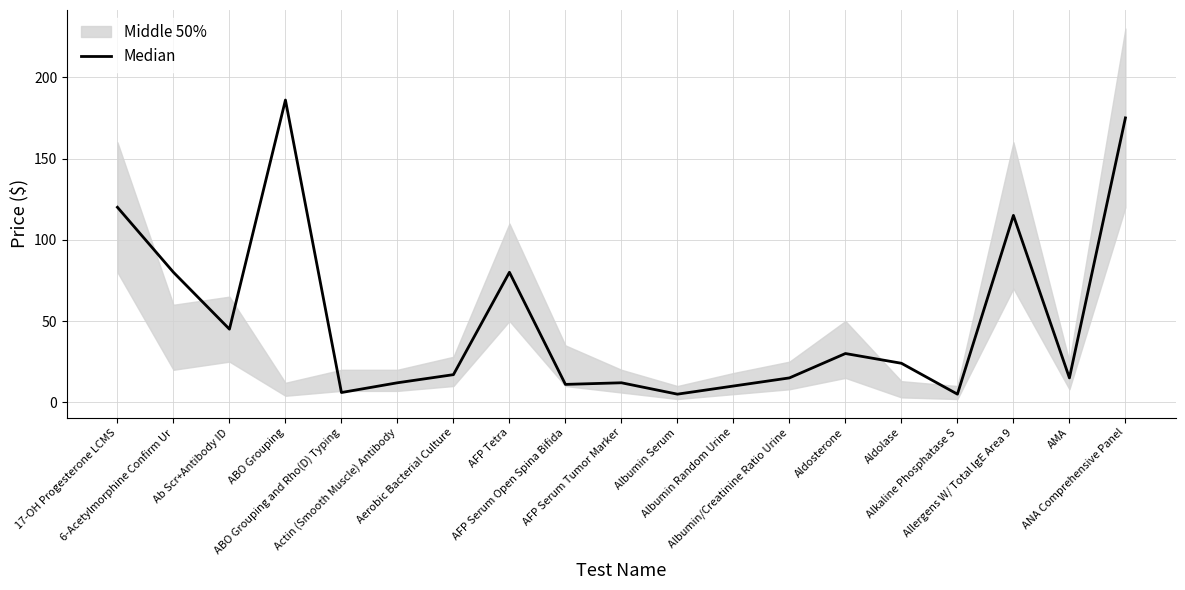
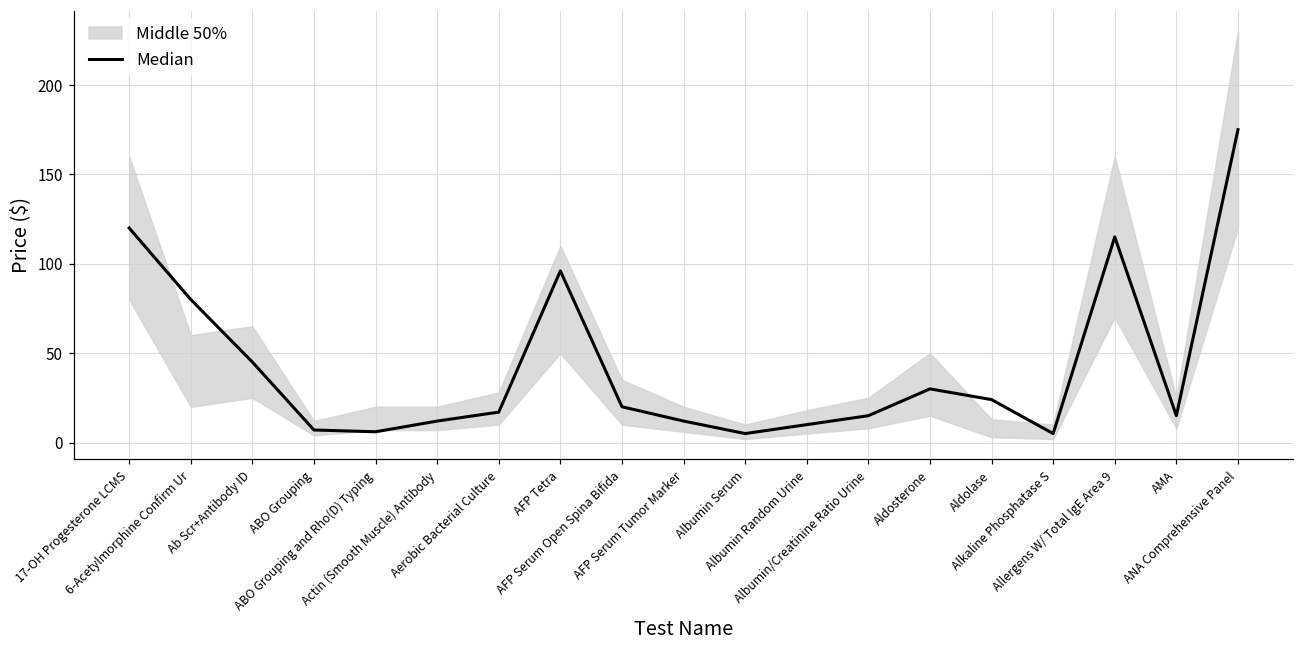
  {
    "Median": {
      "17-OH Progesterone LCMS": 120,
      "6-Acetylmorphine Confirm Ur": 80,
      "Ab Scr+Antibody ID": 45,
-     "ABO Grouping": 186,
+     "ABO Grouping": 7,
      "ABO Grouping and Rho(D) Typing": 6,
      "Actin (Smooth Muscle) Antibody": 12,
      "Aerobic Bacterial Culture": 17,
-     "AFP Tetra": 80,
-     "AFP Serum Open Spina Bifida": 11,
+     "AFP Tetra": 96,
+     "AFP Serum Open Spina Bifida": 20,
      "AFP Serum Tumor Marker": 12,
      "Albumin Serum": 5,
      "Albumin Random Urine": 10,
      "Albumin/Creatinine Ratio Urine": 15,
      "Aldosterone": 30,
      "Aldolase": 24,
      "Alkaline Phosphatase S": 5,
      "Allergens W/ Total IgE Area 9": 115,
      "AMA": 15,
      "ANA Comprehensive Panel": 175
    }
  }
